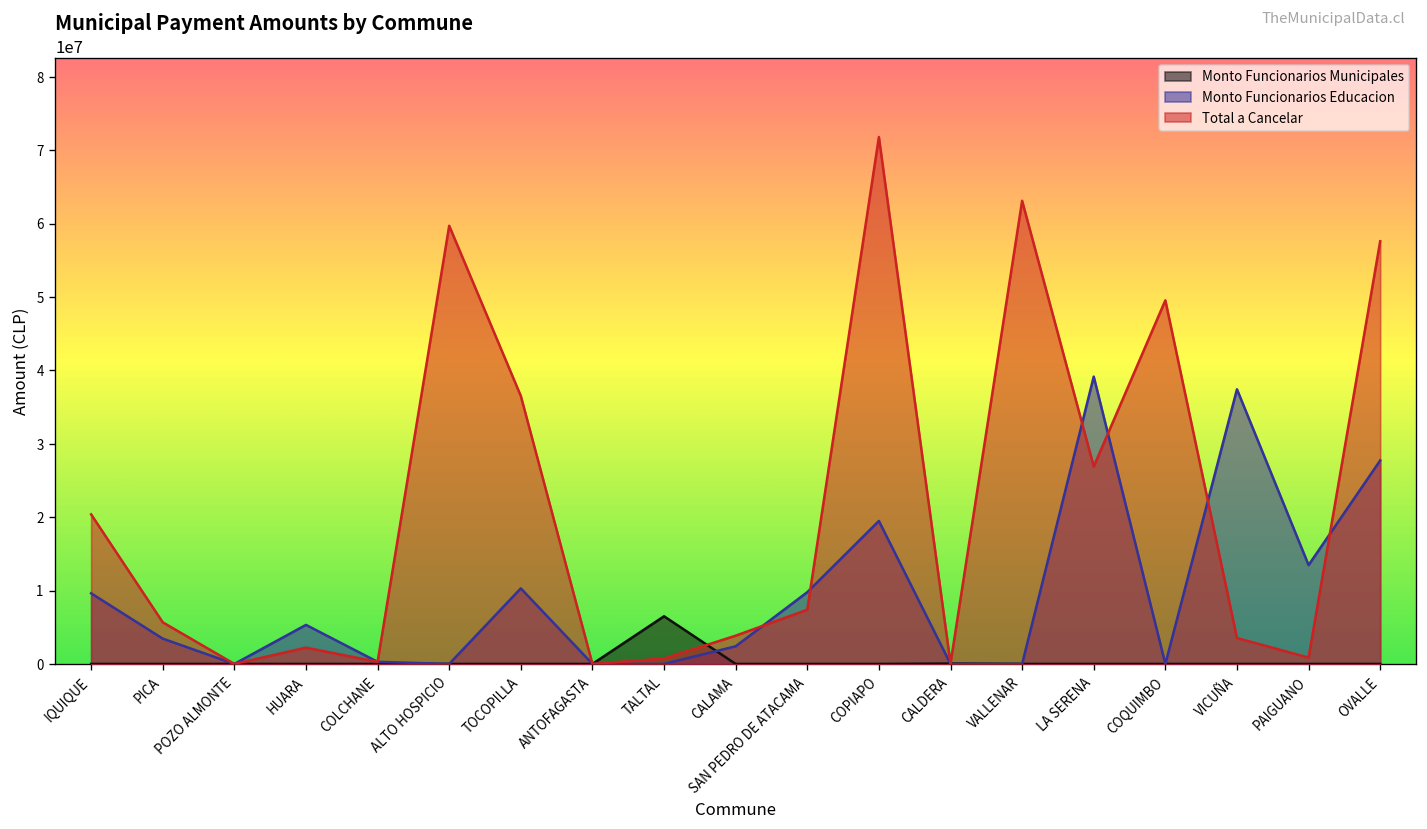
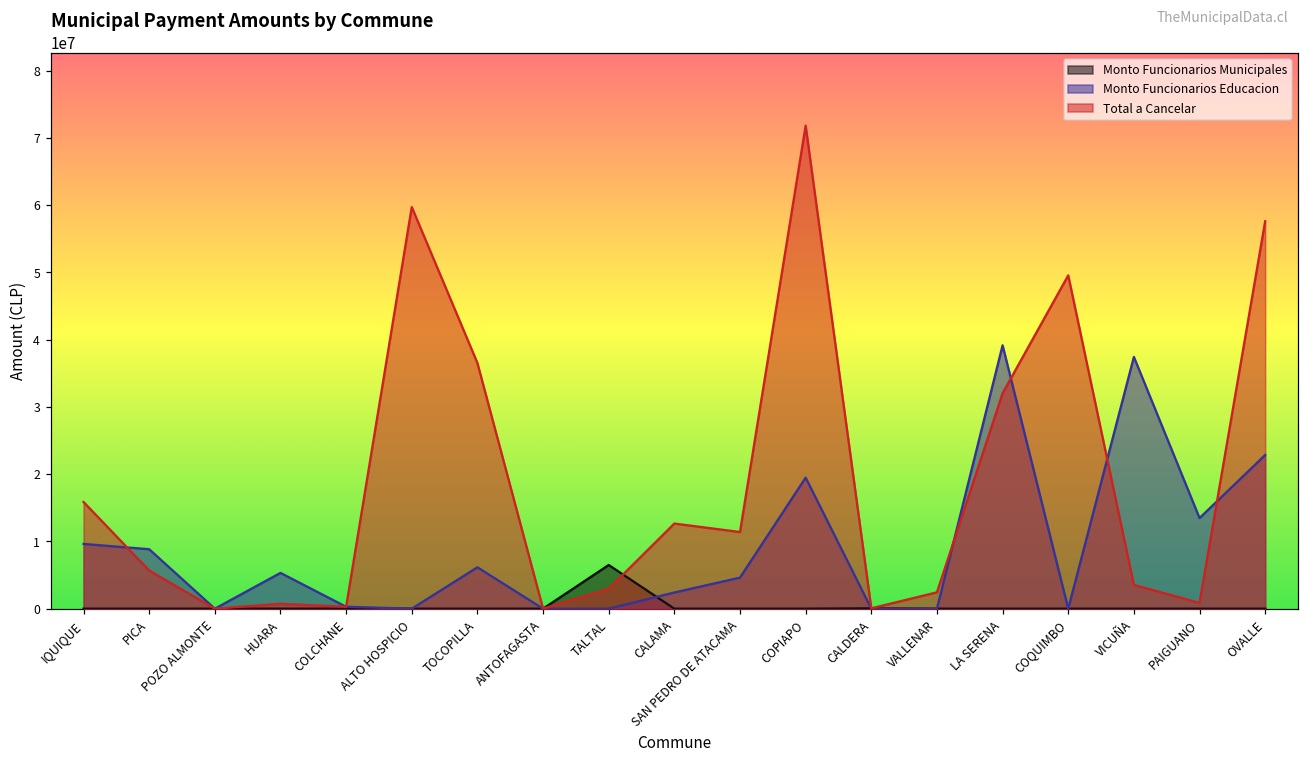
  {
    "Monto Funcionarios Municipales": {
      "IQUIQUE": 0,
      "PICA": 0,
      "HUARA": 0,
      "TOCOPILLA": 0,
      "TALTAL": 6000000,
      "CALAMA": 0,
      "SAN PEDRO DE ATACAMA": 0,
      "COPIAPO": 0,
      "LA SERENA": 0,
      "VICUÑA": 0,
      "PAIGUANO": 0,
      "OVALLE": 0
    },
    "Monto Funcionarios Educacion": {
      "IQUIQUE": 10000000,
-     "PICA": 3000000,
+     "PICA": 9000000,
      "HUARA": 5000000,
-     "TOCOPILLA": 10000000,
+     "TOCOPILLA": 6000000,
      "TALTAL": 0,
      "CALAMA": 2000000,
-     "SAN PEDRO DE ATACAMA": 10000000,
+     "SAN PEDRO DE ATACAMA": 5000000,
      "COPIAPO": 19000000,
      "LA SERENA": 39000000,
      "VICUÑA": 37000000,
      "PAIGUANO": 13000000,
-     "OVALLE": 28000000
+     "OVALLE": 23000000
    },
    "Total a Cancelar": {
-     "IQUIQUE": 20000000,
+     "IQUIQUE": 16000000,
      "PICA": 6000000,
-     "HUARA": 2000000,
+     "HUARA": 1000000,
      "ALTO HOSPICIO": 60000000,
      "TOCOPILLA": 37000000,
-     "TALTAL": 1000000,
-     "CALAMA": 4000000,
-     "SAN PEDRO DE ATACAMA": 7000000,
+     "TALTAL": 3000000,
+     "CALAMA": 13000000,
+     "SAN PEDRO DE ATACAMA": 11000000,
      "COPIAPO": 72000000,
-     "VALLENAR": 63000000,
-     "LA SERENA": 27000000,
+     "VALLENAR": 2000000,
+     "LA SERENA": 32000000,
      "COQUIMBO": 50000000,
      "VICUÑA": 4000000,
      "PAIGUANO": 1000000,
      "OVALLE": 58000000
    }
  }
